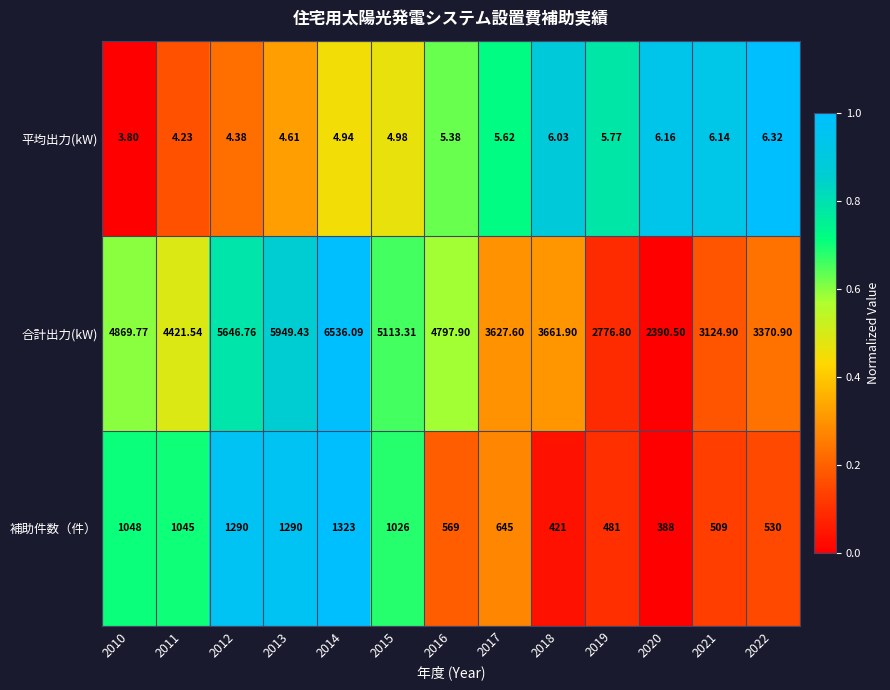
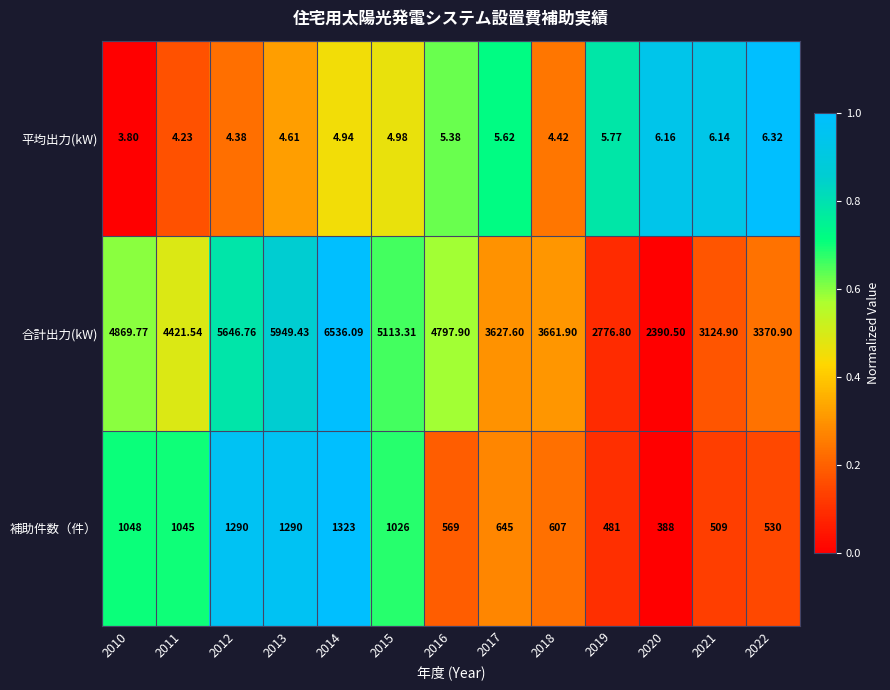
  {
    "平均出力(kW)": {
      "2010": 3.80,
      "2011": 4.23,
      "2012": 4.38,
      "2013": 4.61,
      "2014": 4.94,
      "2015": 4.98,
      "2016": 5.38,
      "2017": 5.62,
-     "2018": 6.03,
+     "2018": 4.42,
      "2019": 5.77,
      "2020": 6.16,
      "2021": 6.14,
      "2022": 6.32
    },
    "合計出力(kW)": {
      "2010": 4869.77,
      "2011": 4421.54,
      "2012": 5646.76,
      "2013": 5949.43,
      "2014": 6536.09,
      "2015": 5113.31,
      "2016": 4797.90,
      "2017": 3627.60,
      "2018": 3661.90,
      "2019": 2776.80,
      "2020": 2390.50,
      "2021": 3124.90,
      "2022": 3370.90
    },
    "補助件数（件）": {
      "2010": 1048,
      "2011": 1045,
      "2012": 1290,
      "2013": 1290,
      "2014": 1323,
      "2015": 1026,
      "2016": 569,
      "2017": 645,
-     "2018": 421,
+     "2018": 607,
      "2019": 481,
      "2020": 388,
      "2021": 509,
      "2022": 530
    }
  }
